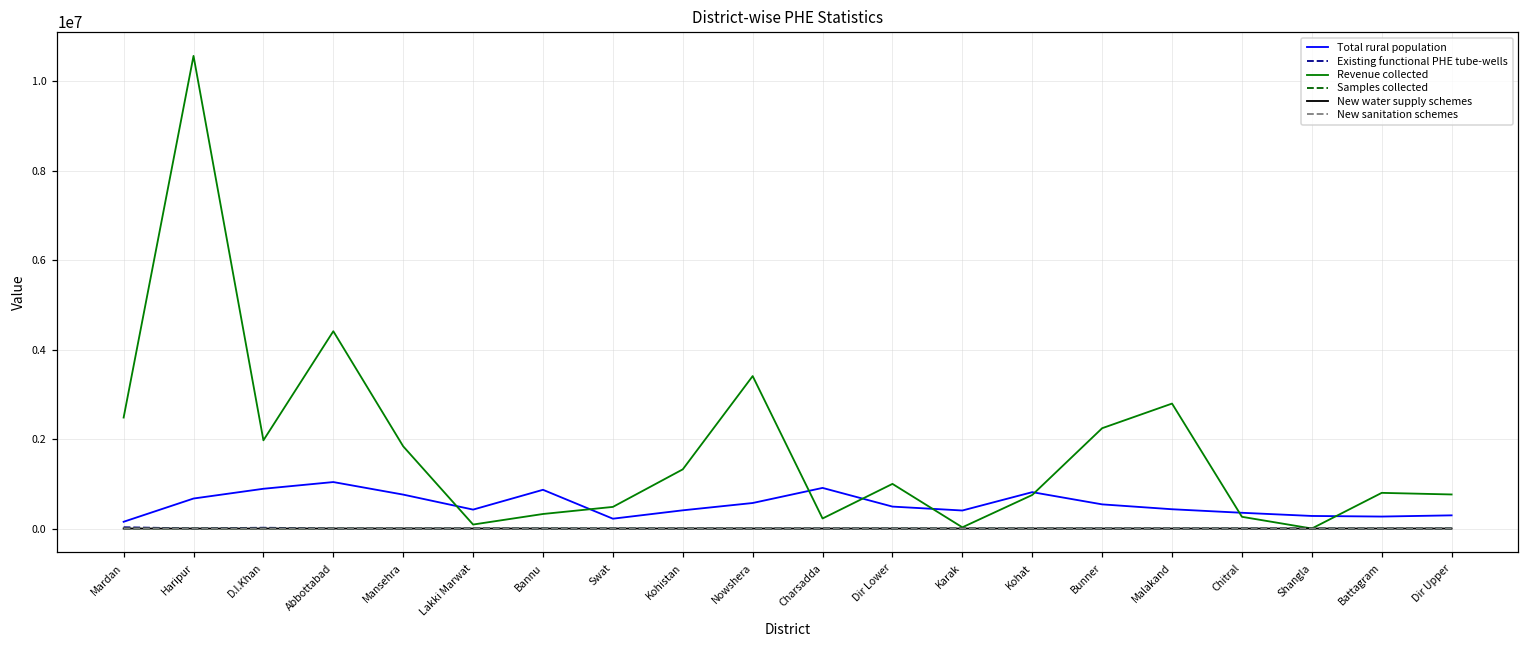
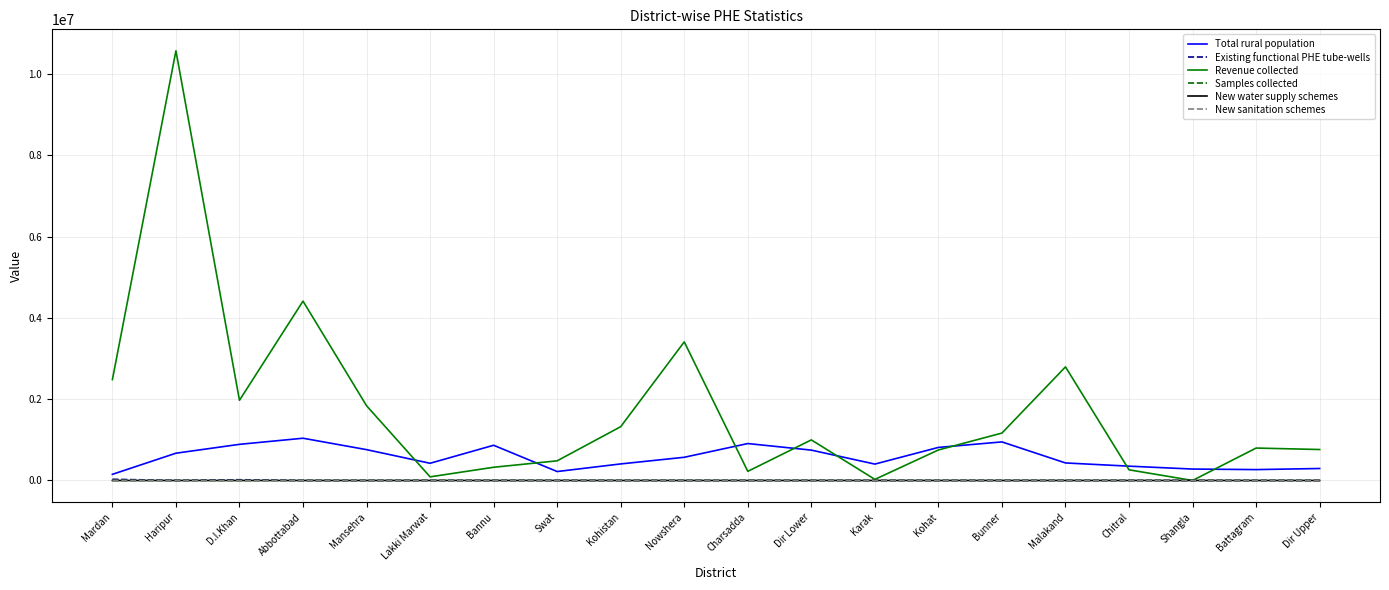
  {
    "Total rural population": {
      "Mardan": 200000,
      "Haripur": 700000,
      "D.I.Khan": 900000,
      "Abbottabad": 1000000,
      "Mansehra": 800000,
      "Lakki Marwat": 400000,
      "Bannu": 900000,
      "Swat": 200000,
      "Kohistan": 400000,
      "Nowshera": 600000,
      "Charsadda": 900000,
-     "Dir Lower": 500000,
+     "Dir Lower": 700000,
      "Karak": 400000,
      "Kohat": 800000,
-     "Bunner": 500000,
+     "Bunner": 900000,
      "Malakand": 400000,
      "Chitral": 400000,
      "Shangla": 300000,
      "Battagram": 300000,
      "Dir Upper": 300000
    },
    "Revenue collected": {
      "Mardan": 2500000,
      "Haripur": 10600000,
      "D.I.Khan": 2000000,
      "Abbottabad": 4400000,
      "Mansehra": 1800000,
      "Lakki Marwat": 100000,
      "Bannu": 300000,
      "Swat": 500000,
      "Kohistan": 1300000,
      "Nowshera": 3400000,
      "Charsadda": 200000,
      "Dir Lower": 1000000,
      "Kohat": 800000,
-     "Bunner": 2200000,
+     "Bunner": 1200000,
      "Malakand": 2800000,
      "Chitral": 300000,
      "Battagram": 800000,
      "Dir Upper": 800000
    }
  }
